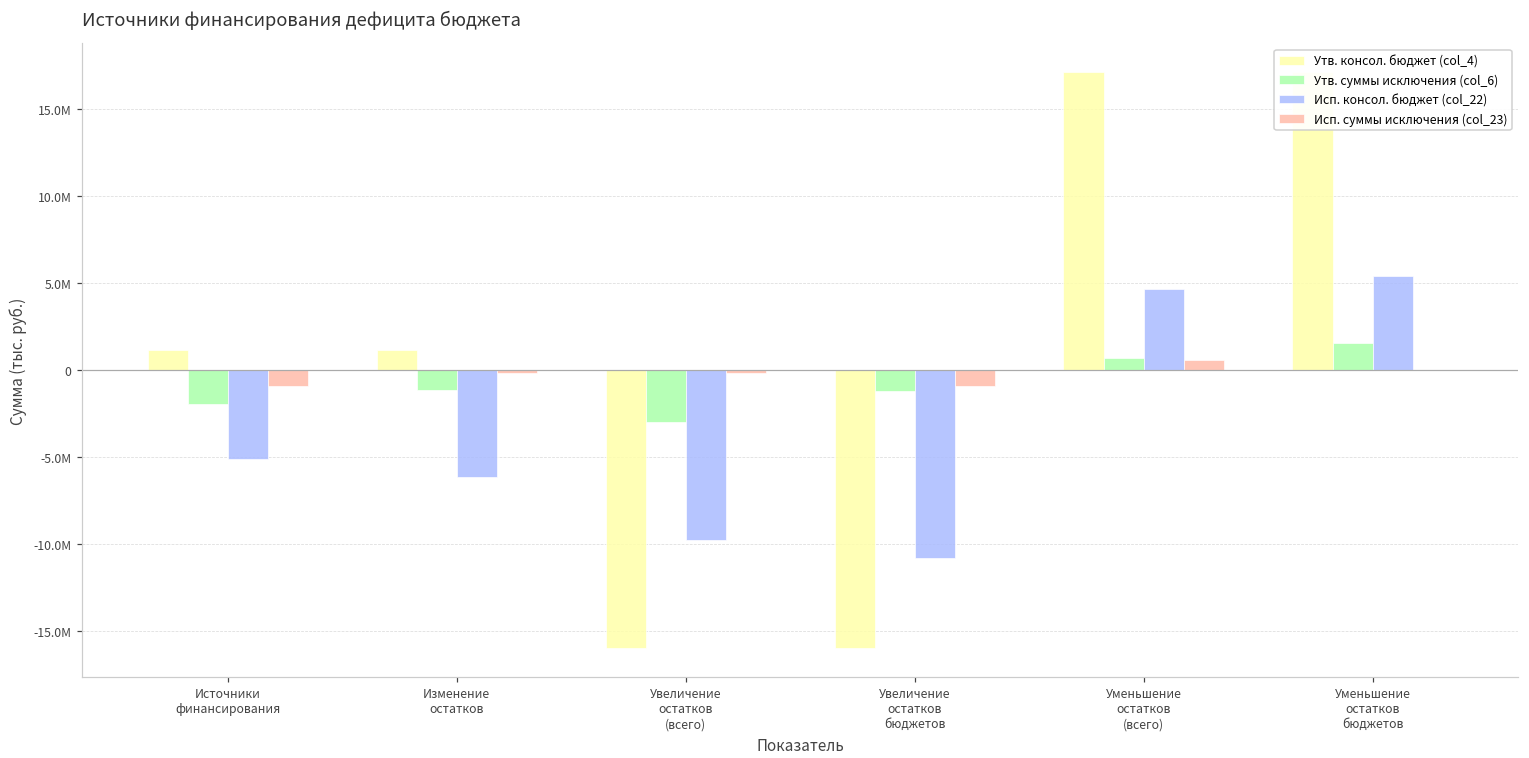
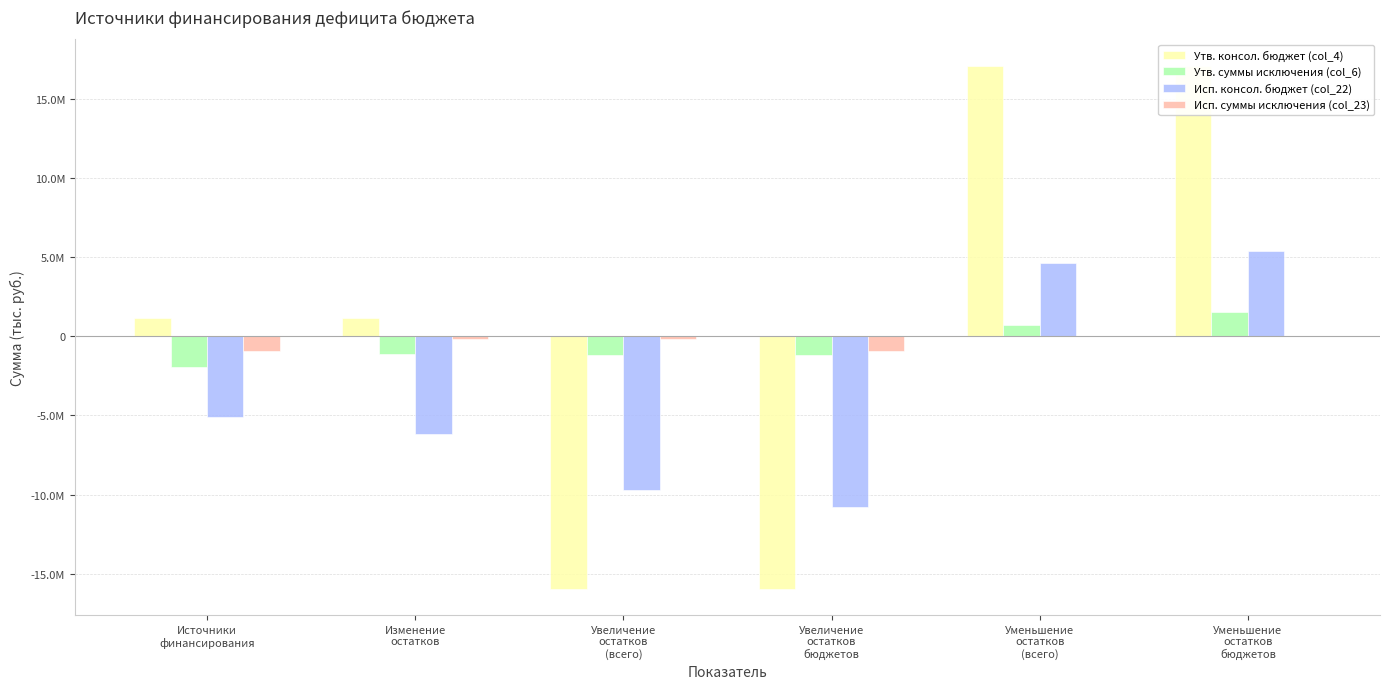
  {
    "Утв. консол. бюджет (col_4)": {
      "Источники финансирования": 1100000,
      "Изменение остатков": 1100000,
      "Увеличение остатков (всего)": -16000000,
      "Увеличение остатков бюджетов": -16000000,
      "Уменьшение остатков (всего)": 17100000
    },
    "Утв. суммы исключения (col_6)": {
      "Источники финансирования": -1900000,
      "Изменение остатков": -1100000,
-     "Увеличение остатков (всего)": -3000000,
+     "Увеличение остатков (всего)": -1200000,
      "Увеличение остатков бюджетов": -1200000,
      "Уменьшение остатков (всего)": 700000,
      "Уменьшение остатков бюджетов": 1500000
    },
    "Исп. консол. бюджет (col_22)": {
      "Источники финансирования": -5100000,
      "Изменение остатков": -6200000,
      "Увеличение остатков (всего)": -9700000,
      "Увеличение остатков бюджетов": -10800000,
      "Уменьшение остатков (всего)": 4600000,
      "Уменьшение остатков бюджетов": 5400000
    },
    "Исп. суммы исключения (col_23)": {
      "Источники финансирования": -900000,
      "Изменение остатков": -200000,
      "Увеличение остатков (всего)": -200000,
      "Увеличение остатков бюджетов": -900000,
-     "Уменьшение остатков (всего)": 600000
+     "Уменьшение остатков (всего)": 0
    }
  }
